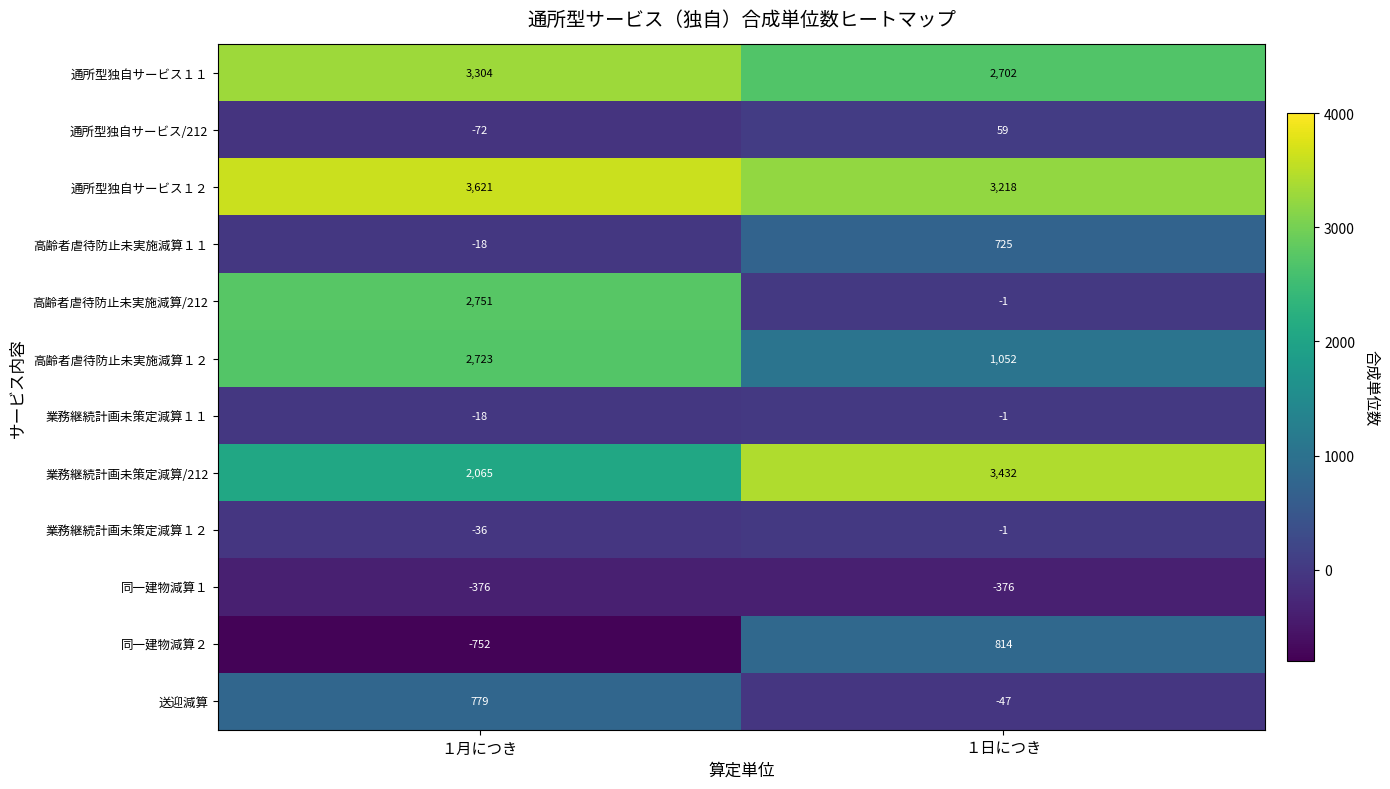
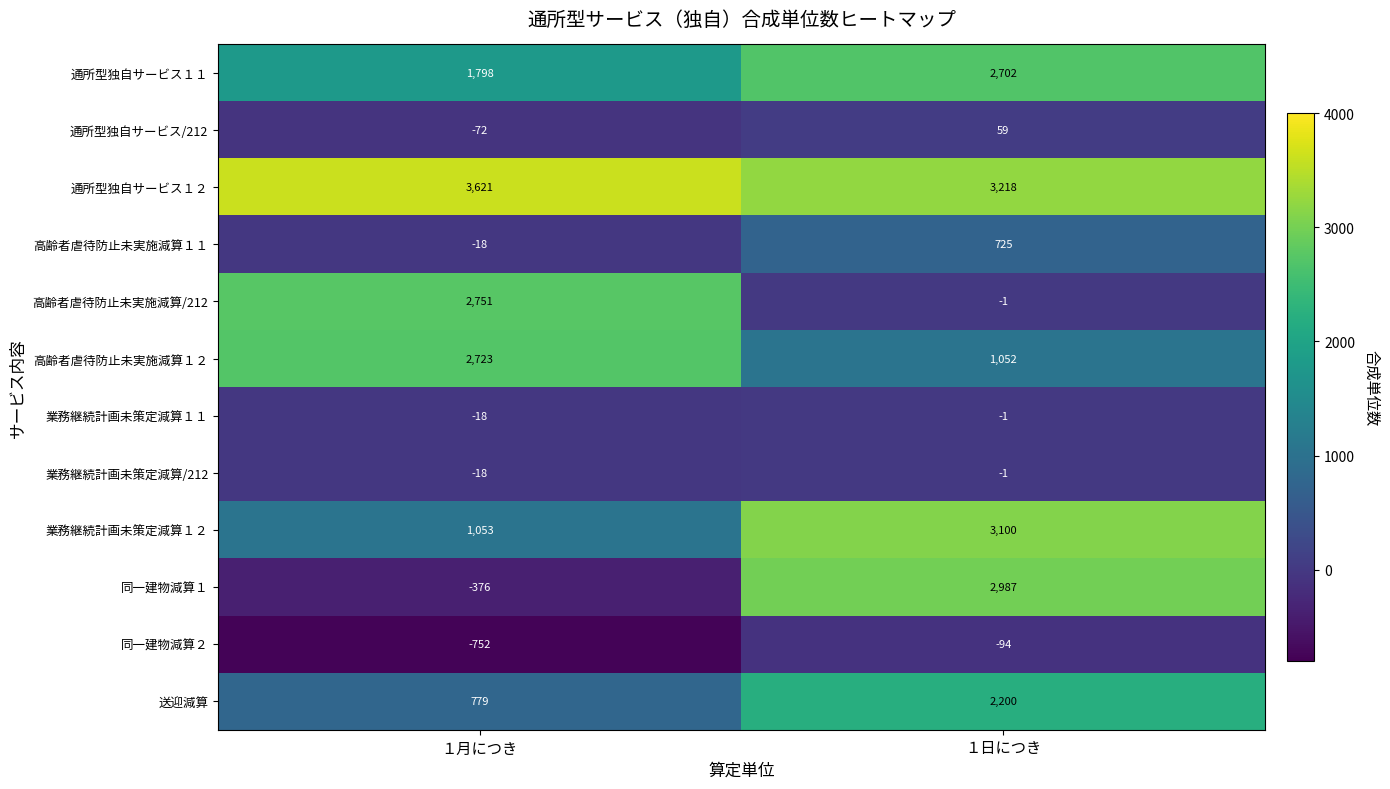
  {
    "通所型独自サービス１１": {
-     "１月につき": "3,304",
+     "１月につき": "1,798",
      "１日につき": "2,702"
    },
    "通所型独自サービス/212": {
      "１月につき": "-72",
      "１日につき": "59"
    },
    "通所型独自サービス１２": {
      "１月につき": "3,621",
      "１日につき": "3,218"
    },
    "高齢者虐待防止未実施減算１１": {
      "１月につき": "-18",
      "１日につき": "725"
    },
    "高齢者虐待防止未実施減算/212": {
      "１月につき": "2,751",
      "１日につき": "-1"
    },
    "高齢者虐待防止未実施減算１２": {
      "１月につき": "2,723",
      "１日につき": "1,052"
    },
    "業務継続計画未策定減算１１": {
      "１月につき": "-18",
      "１日につき": "-1"
    },
    "業務継続計画未策定減算/212": {
-     "１月につき": "2,065",
-     "１日につき": "3,432"
+     "１月につき": "-18",
+     "１日につき": "-1"
    },
    "業務継続計画未策定減算１２": {
-     "１月につき": "-36",
-     "１日につき": "-1"
+     "１月につき": "1,053",
+     "１日につき": "3,100"
    },
    "同一建物減算１": {
      "１月につき": "-376",
-     "１日につき": "-376"
+     "１日につき": "2,987"
    },
    "同一建物減算２": {
      "１月につき": "-752",
-     "１日につき": "814"
+     "１日につき": "-94"
    },
    "送迎減算": {
      "１月につき": "779",
-     "１日につき": "-47"
+     "１日につき": "2,200"
    }
  }
